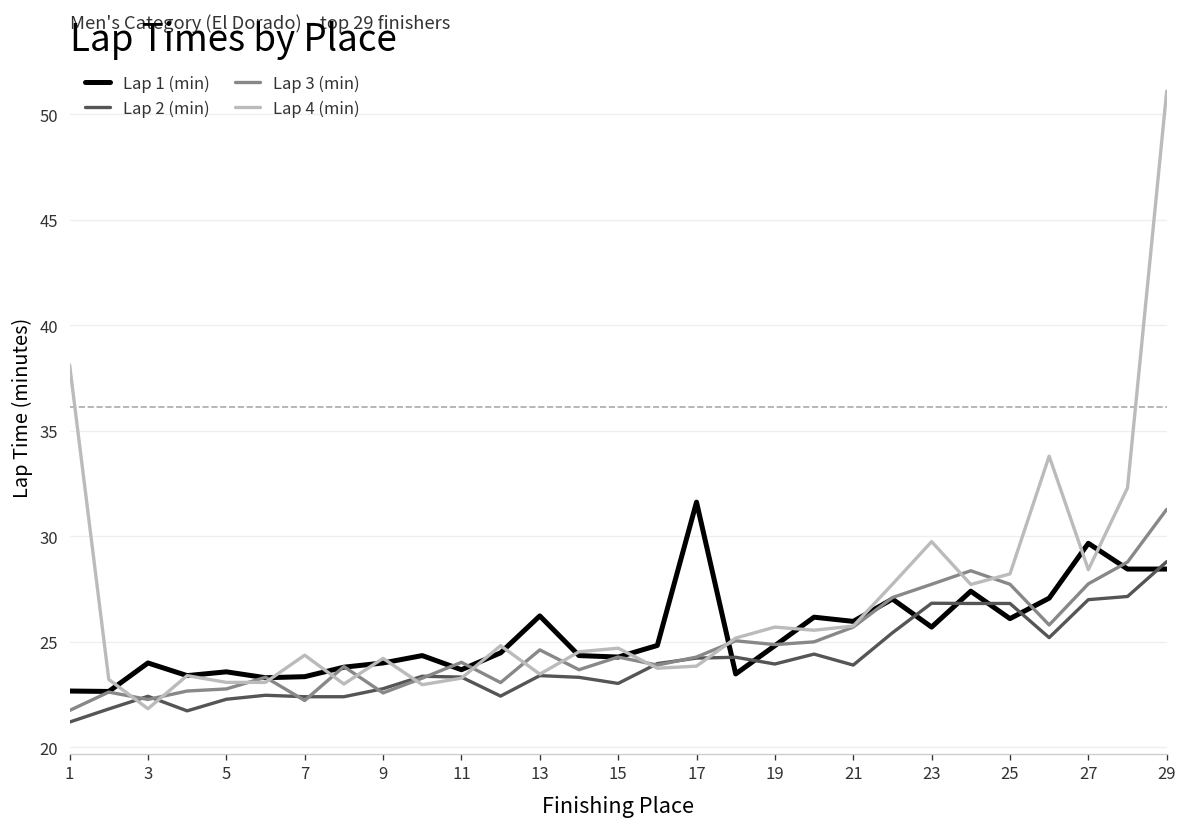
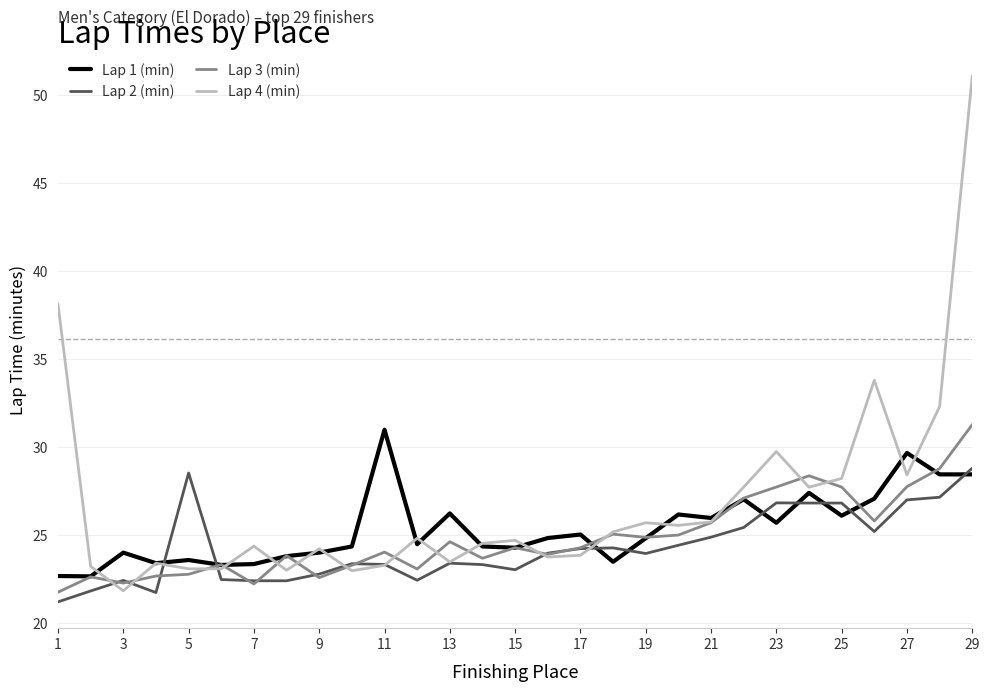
  {
    "Lap 1 (min)": {
      "1": 22.7,
      "3": 24.0,
      "5": 23.6,
      "7": 23.4,
      "9": 24.0,
-     "11": 23.7,
+     "11": 31.0,
      "13": 26.2,
-     "17": 31.6,
+     "17": 25.0,
      "21": 26.0,
      "23": 25.7,
      "25": 26.1,
      "27": 29.7,
      "29": 28.5
    },
    "Lap 2 (min)": {
      "1": 21.2,
      "3": 22.4,
-     "5": 22.3,
+     "5": 28.5,
      "7": 22.4,
      "9": 22.8,
      "15": 23.0,
      "19": 24.0,
-     "21": 23.9,
+     "21": 24.9,
      "23": 26.8,
      "25": 26.8,
      "27": 27.0,
      "29": 28.8
    },
    "Lap 3 (min)": {
      "1": 21.8,
      "3": 22.3,
      "5": 22.8,
      "7": 22.2,
      "9": 22.6,
      "11": 24.0,
      "13": 24.6,
      "23": 27.7,
      "25": 27.7,
      "27": 27.8,
      "29": 31.3
    },
    "Lap 4 (min)": {
      "1": 38.1,
      "3": 21.8,
      "5": 23.1,
      "7": 24.4,
      "9": 24.2,
      "15": 24.7,
      "17": 23.9,
      "19": 25.7,
      "23": 29.8,
      "25": 28.2,
      "27": 28.4,
      "29": 51.1
    }
  }
